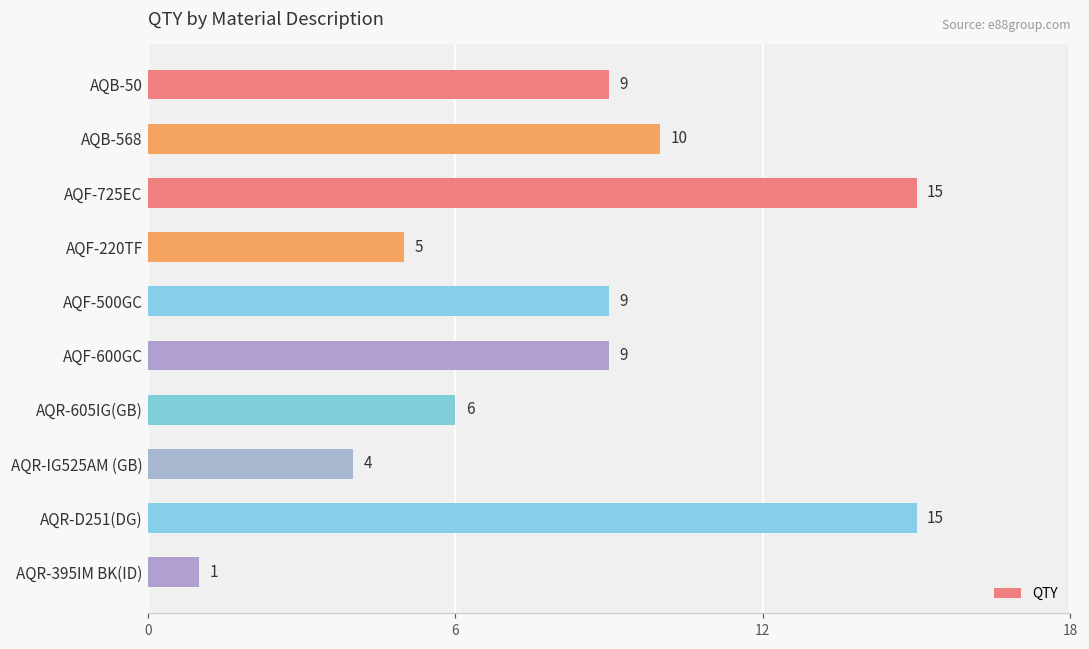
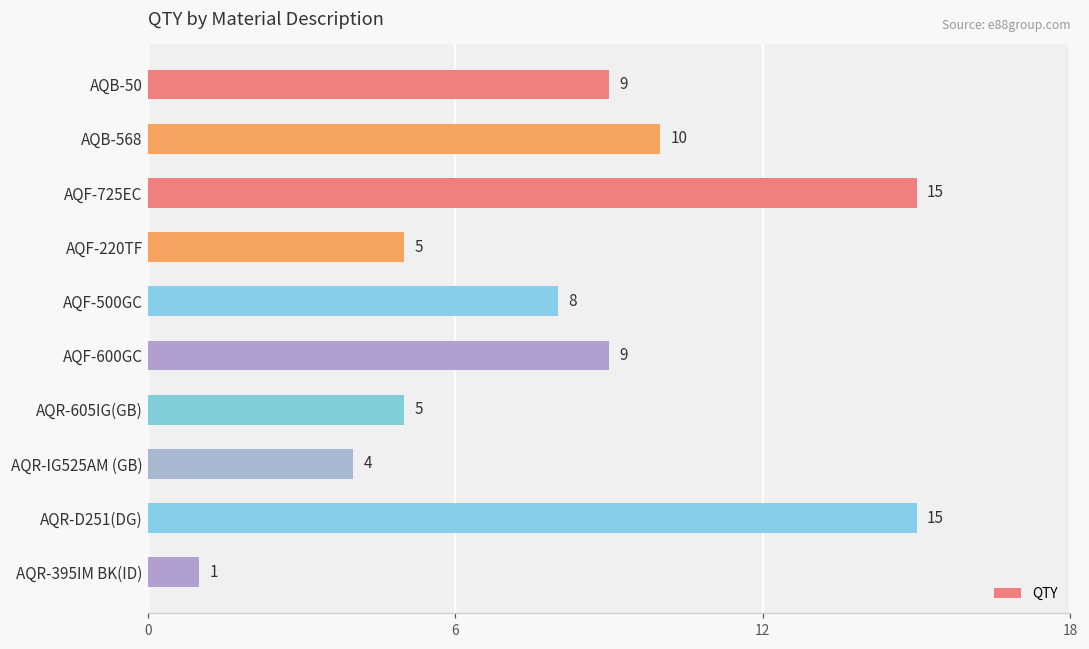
  {
    "AQB-50": 9,
    "AQB-568": 10,
    "AQF-725EC": 15,
    "AQF-220TF": 5,
-   "AQF-500GC": 9,
+   "AQF-500GC": 8,
    "AQF-600GC": 9,
-   "AQR-605IG(GB)": 6,
+   "AQR-605IG(GB)": 5,
    "AQR-IG525AM (GB)": 4,
    "AQR-D251(DG)": 15,
    "AQR-395IM BK(ID)": 1
  }
